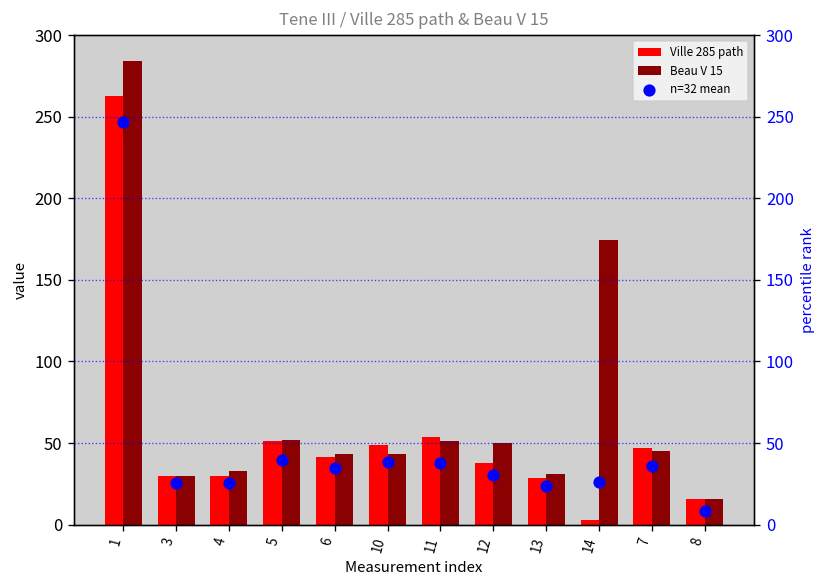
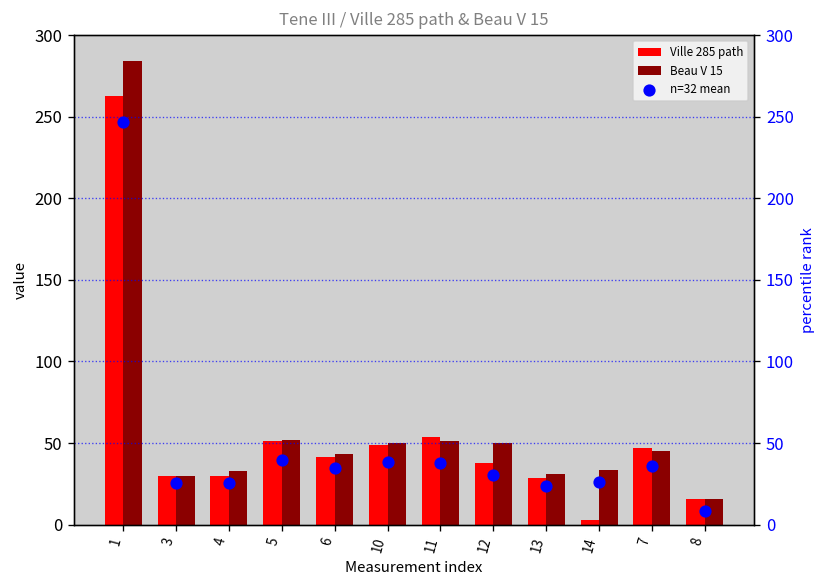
  {
    "Ville 285 path": {
      "1": 263,
      "3": 30,
      "4": 30,
      "5": 52,
      "6": 42,
      "10": 49,
      "11": 54,
      "12": 38,
      "13": 29,
      "14": 3,
      "7": 47,
      "8": 16
    },
    "Beau V 15": {
      "1": 284,
      "3": 30,
      "4": 33,
      "5": 52,
      "6": 44,
-     "10": 43,
+     "10": 50,
      "11": 51,
      "12": 50,
      "13": 31,
-     "14": 174,
+     "14": 34,
      "7": 45,
      "8": 16
    }
  }
